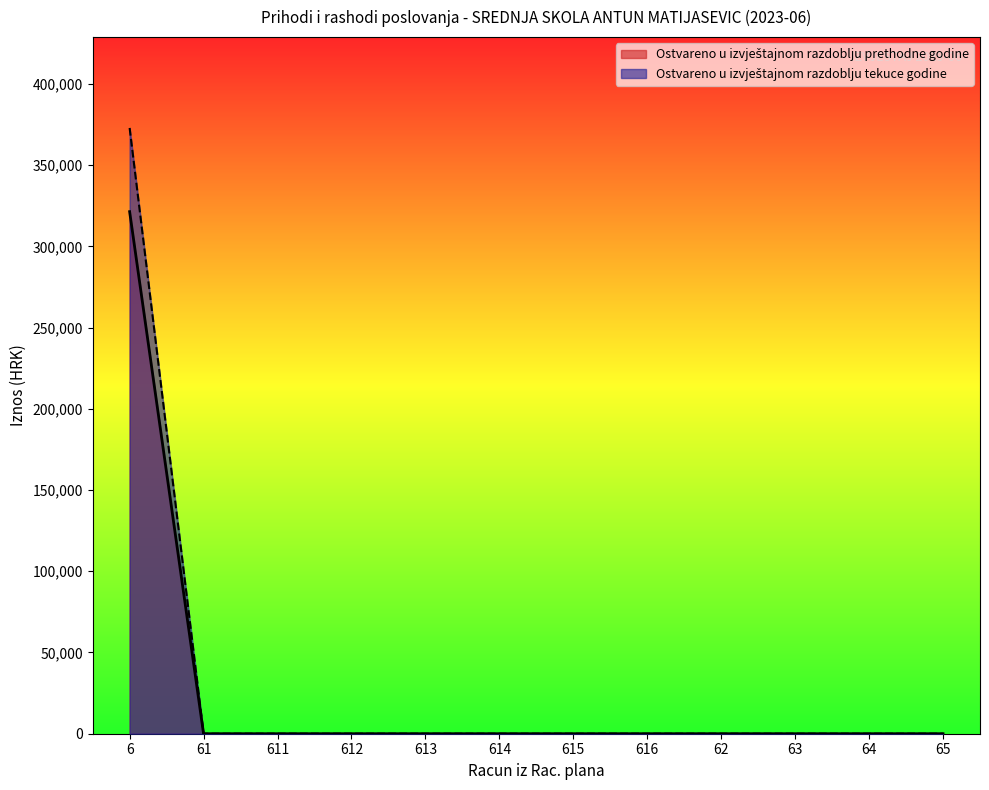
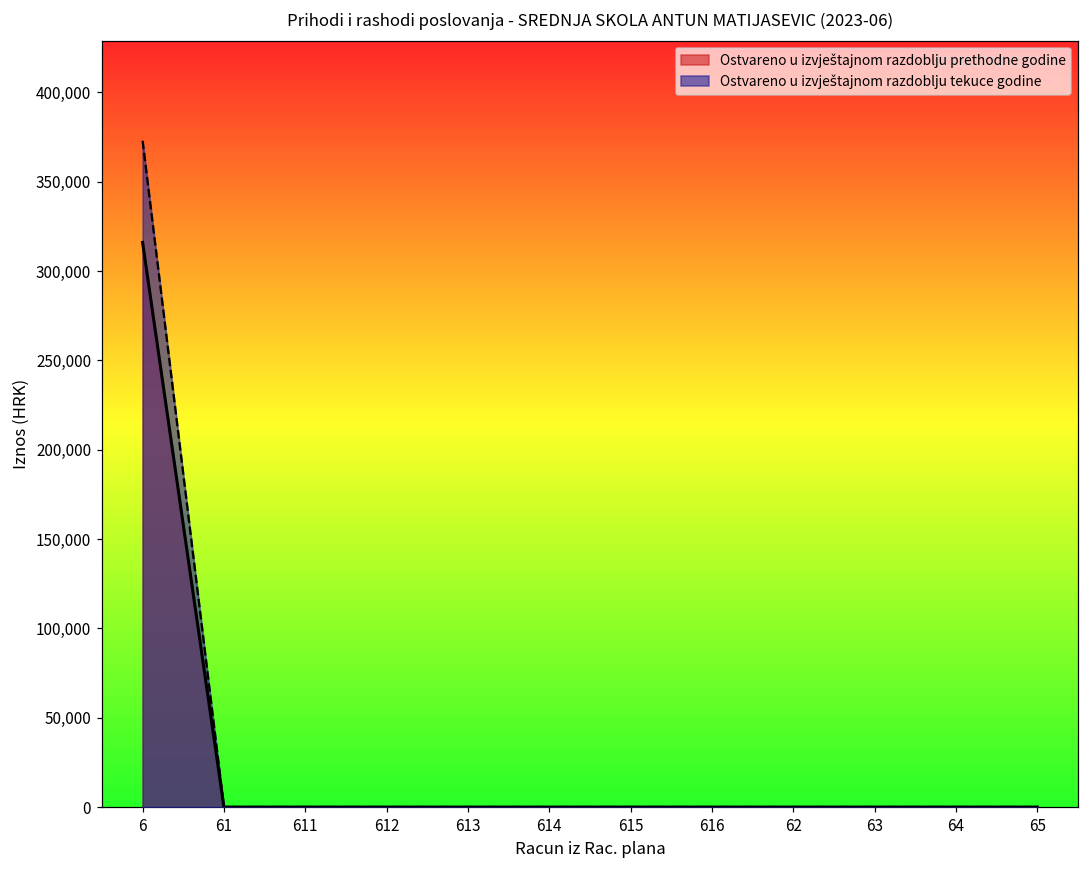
  {
    "Ostvareno u izvještajnom razdoblju prethodne godine": {
-     "6": "321,000"
+     "6": "316,000"
    },
    "Ostvareno u izvještajnom razdoblju tekuce godine": {
      "6": "373,000"
    }
  }
